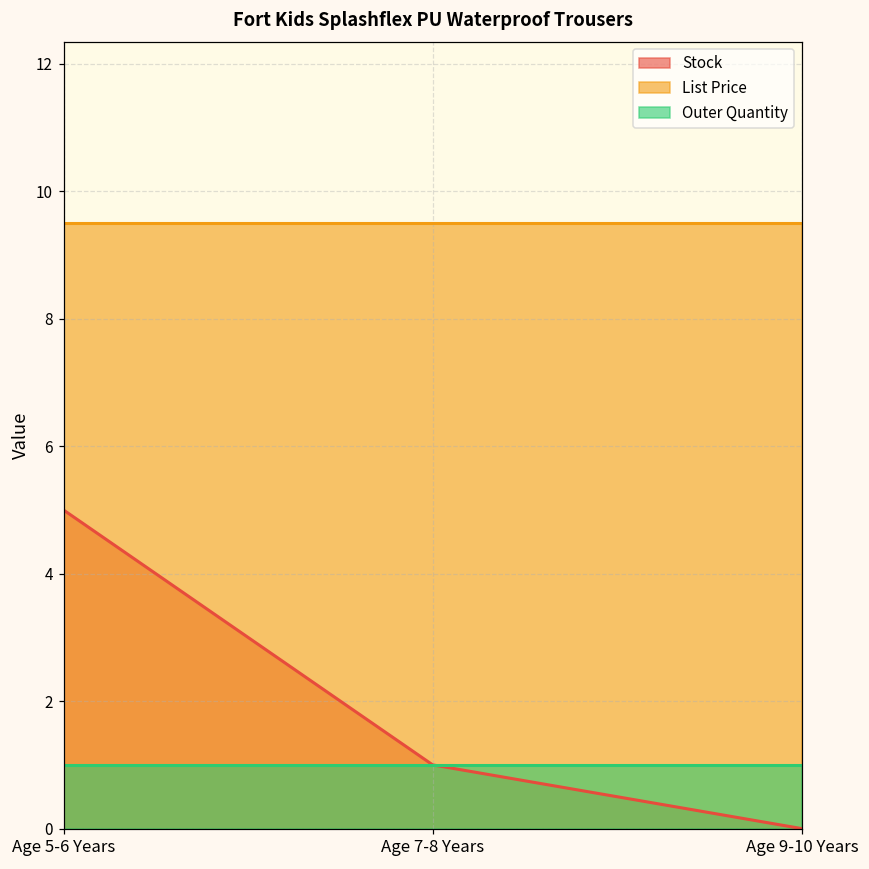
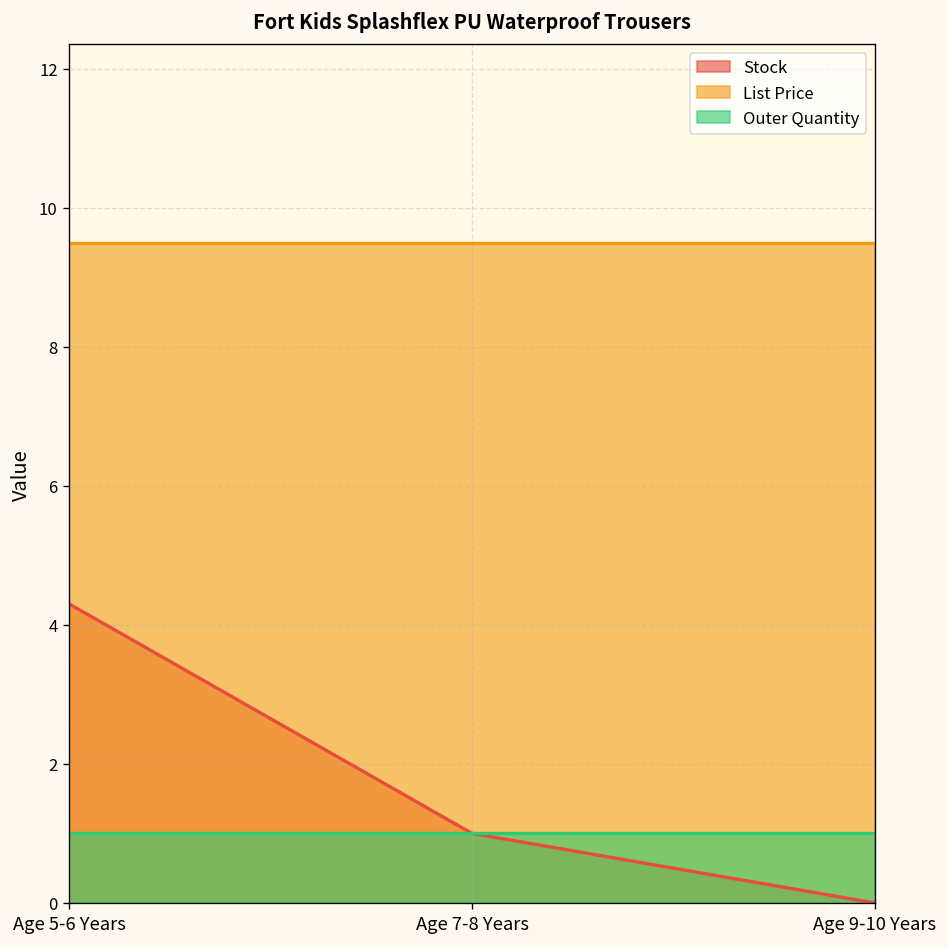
  {
    "Stock": {
-     "Age 5-6 Years": 5.0,
+     "Age 5-6 Years": 4.3,
      "Age 9-10 Years": 0.0
    },
    "List Price": {
      "Age 5-6 Years": 9.5,
      "Age 7-8 Years": 9.5,
      "Age 9-10 Years": 9.5
    },
    "Outer Quantity": {
      "Age 5-6 Years": 1.0,
      "Age 9-10 Years": 1.0
    }
  }
